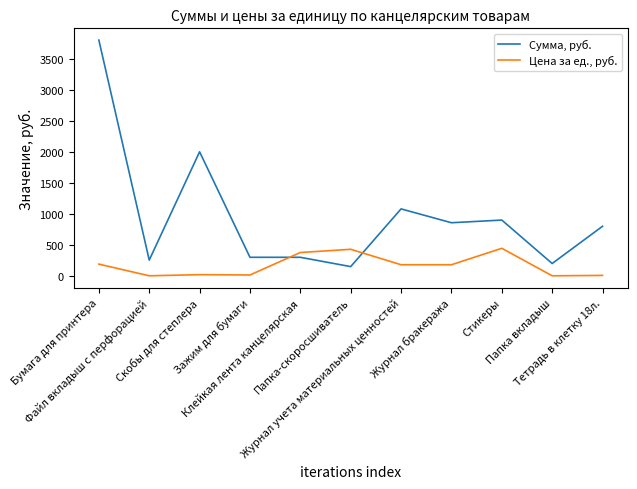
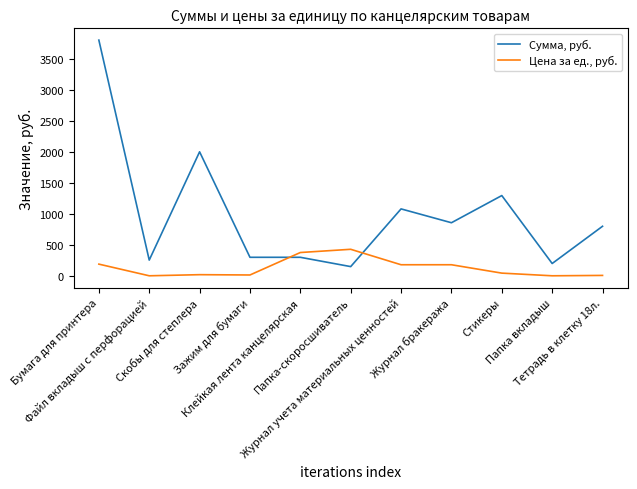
  {
    "Сумма, руб.": {
      "Бумага для принтера": 3800,
      "Файл вкладыш с перфорацией": 300,
      "Скобы для степлера": 2000,
      "Зажим для бумаги": 300,
      "Клейкая лента канцелярская": 300,
      "Папка-скоросшиватель": 200,
      "Журнал учета материальных ценностей": 1100,
      "Журнал бракеража": 900,
-     "Стикеры": 900,
+     "Стикеры": 1300,
      "Папка вкладыш": 200,
      "Тетрадь в клетку 18л.": 800
    },
    "Цена за ед., руб.": {
      "Бумага для принтера": 200,
      "Файл вкладыш с перфорацией": 0,
      "Скобы для степлера": 0,
      "Зажим для бумаги": 0,
      "Клейкая лента канцелярская": 400,
      "Папка-скоросшиватель": 400,
      "Журнал учета материальных ценностей": 200,
      "Журнал бракеража": 200,
-     "Стикеры": 400,
+     "Стикеры": 0,
      "Папка вкладыш": 0,
      "Тетрадь в клетку 18л.": 0
    }
  }
